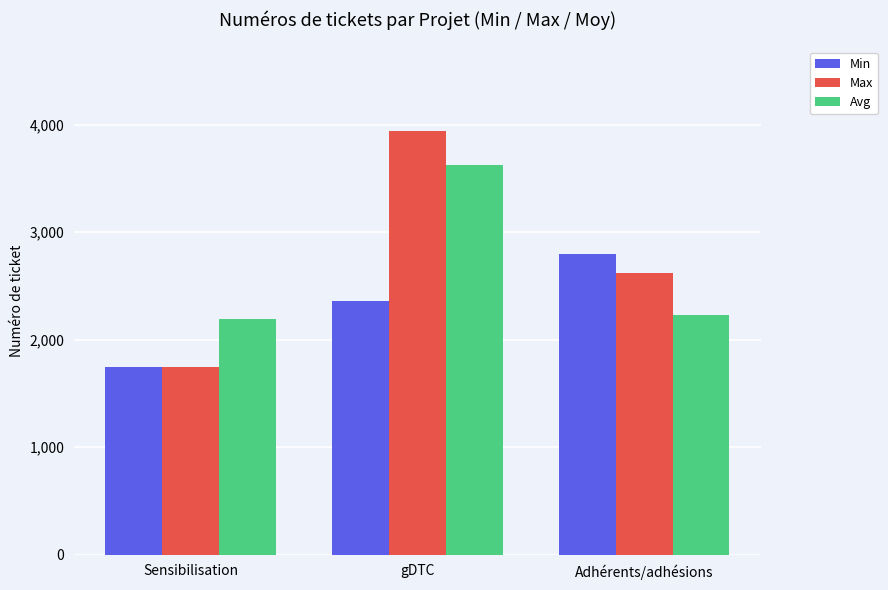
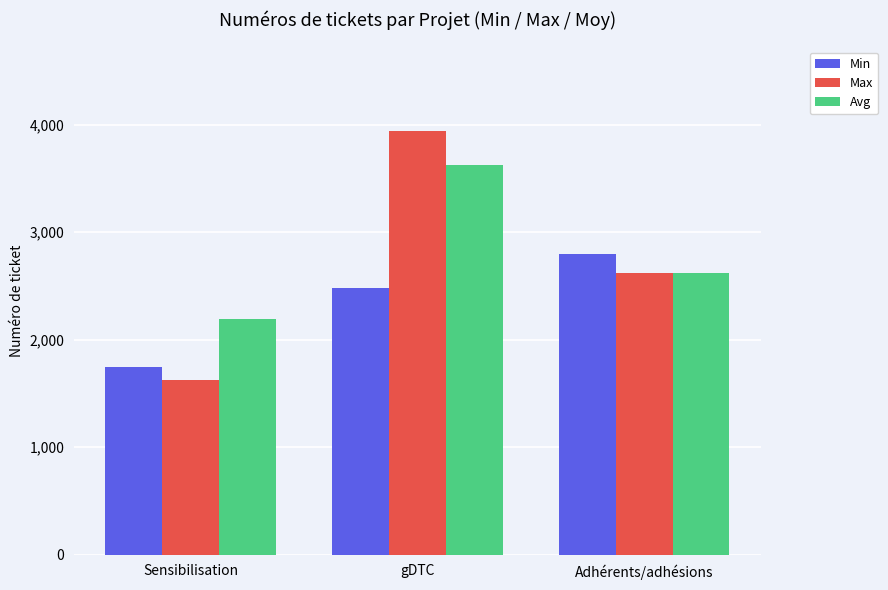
  {
    "Min": {
      "Sensibilisation": "1,740",
-     "gDTC": "2,360",
+     "gDTC": "2,480",
      "Adhérents/adhésions": "2,800"
    },
    "Max": {
-     "Sensibilisation": "1,740",
+     "Sensibilisation": "1,620",
      "gDTC": "3,940",
      "Adhérents/adhésions": "2,620"
    },
    "Avg": {
      "Sensibilisation": "2,190",
      "gDTC": "3,630",
-     "Adhérents/adhésions": "2,230"
+     "Adhérents/adhésions": "2,620"
    }
  }
